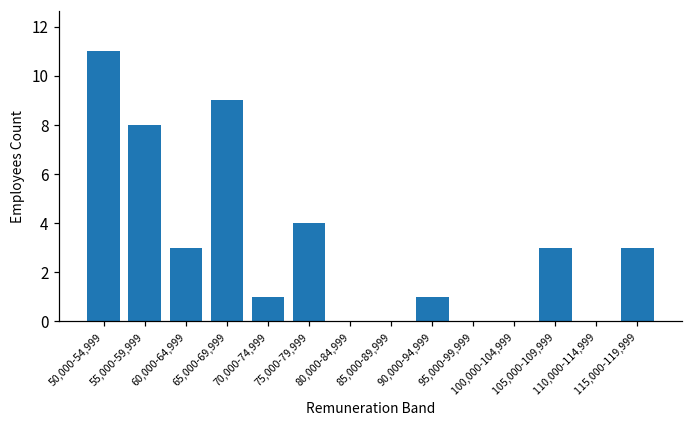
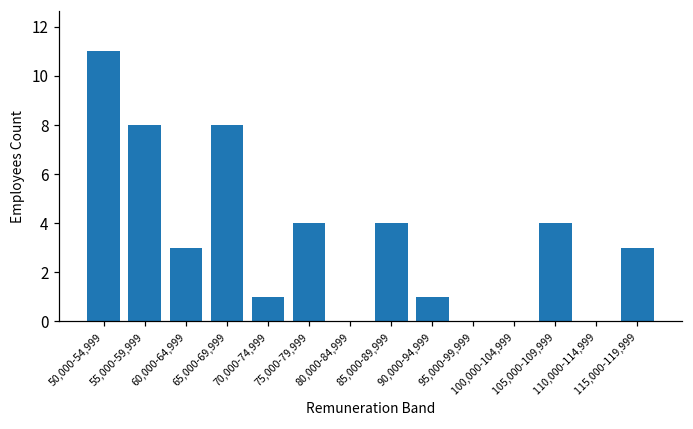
  {
    "50,000-54,999": 11,
    "55,000-59,999": 8,
    "60,000-64,999": 3,
-   "65,000-69,999": 9,
+   "65,000-69,999": 8,
    "70,000-74,999": 1,
    "75,000-79,999": 4,
    "80,000-84,999": 0,
-   "85,000-89,999": 0,
+   "85,000-89,999": 4,
    "90,000-94,999": 1,
    "95,000-99,999": 0,
    "100,000-104,999": 0,
-   "105,000-109,999": 3,
+   "105,000-109,999": 4,
    "110,000-114,999": 0,
    "115,000-119,999": 3
  }
